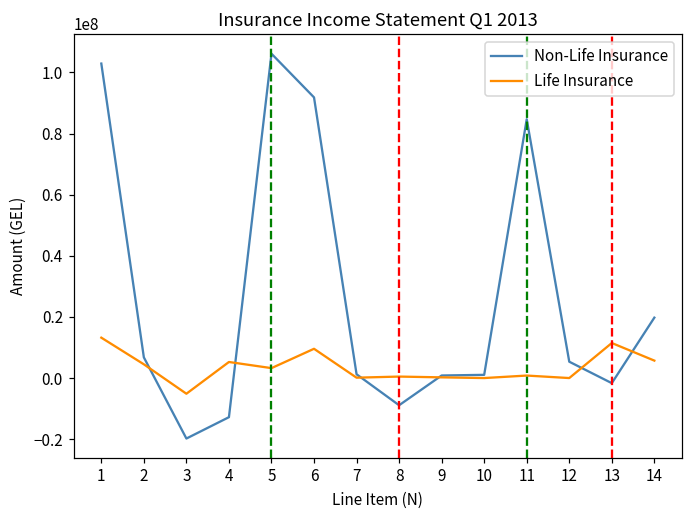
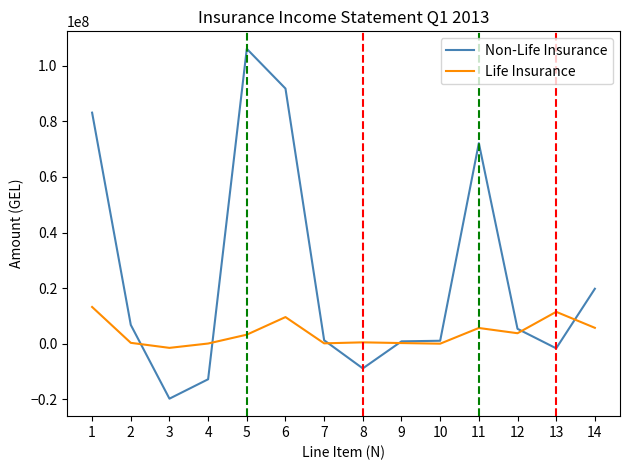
  {
    "Non-Life Insurance": {
-     "1": 103000000,
+     "1": 83000000,
      "2": 7000000,
      "3": -20000000,
      "4": -13000000,
      "5": 106000000,
      "6": 92000000,
      "7": 1000000,
      "8": -9000000,
      "10": 1000000,
-     "11": 85000000,
+     "11": 72000000,
      "12": 5000000,
      "13": -2000000,
      "14": 20000000
    },
    "Life Insurance": {
      "1": 13000000,
-     "2": 4000000,
-     "3": -5000000,
-     "4": 5000000,
+     "2": 0,
+     "3": -2000000,
+     "4": 0,
      "5": 3000000,
      "6": 10000000,
      "7": 0,
      "8": 0,
      "10": 0,
-     "11": 1000000,
-     "12": 0,
+     "11": 6000000,
+     "12": 4000000,
      "13": 11000000,
      "14": 6000000
    }
  }
